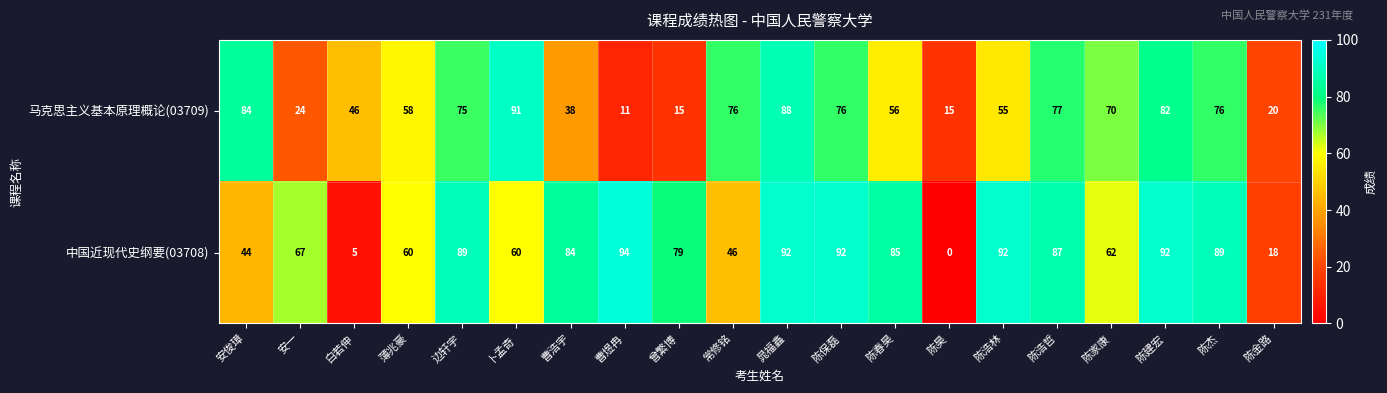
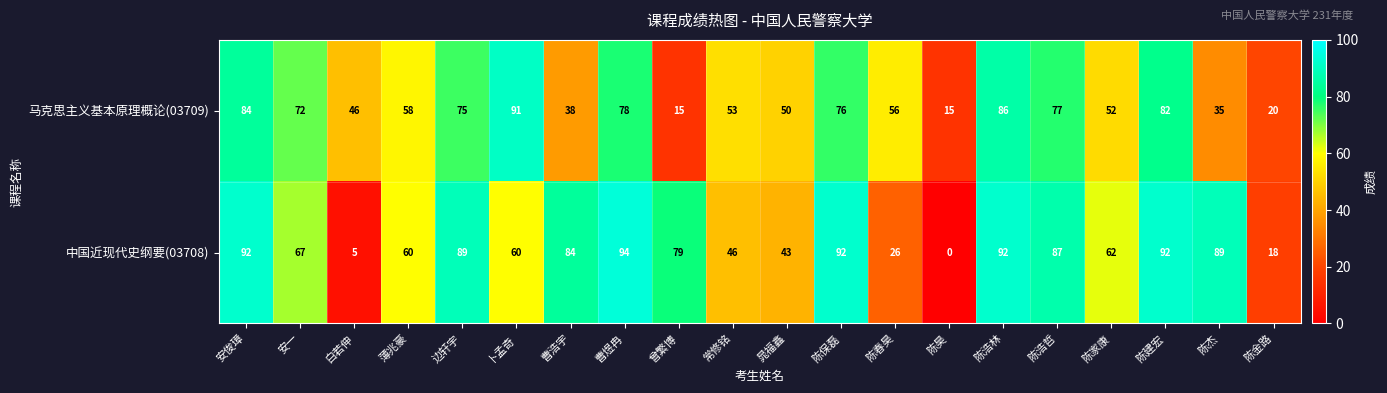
  {
    "马克思主义基本原理概论(03709)": {
      "安俊璋": 84,
-     "安一": 24,
+     "安一": 72,
      "白若伸": 46,
      "薄兆豪": 58,
      "边轩宇": 75,
      "卜孟奇": 91,
      "曹浩宇": 38,
-     "曹煜冉": 11,
+     "曹煜冉": 78,
      "曾繁博": 15,
-     "常修铭": 76,
-     "晁福鑫": 88,
+     "常修铭": 53,
+     "晁福鑫": 50,
      "陈保磊": 76,
      "陈春昊": 56,
      "陈昊": 15,
-     "陈浩林": 55,
+     "陈浩林": 86,
      "陈浩哲": 77,
-     "陈家康": 70,
+     "陈家康": 52,
      "陈建宏": 82,
-     "陈杰": 76,
+     "陈杰": 35,
      "陈金路": 20
    },
    "中国近现代史纲要(03708)": {
-     "安俊璋": 44,
+     "安俊璋": 92,
      "安一": 67,
      "白若伸": 5,
      "薄兆豪": 60,
      "边轩宇": 89,
      "卜孟奇": 60,
      "曹浩宇": 84,
      "曹煜冉": 94,
      "曾繁博": 79,
      "常修铭": 46,
-     "晁福鑫": 92,
+     "晁福鑫": 43,
      "陈保磊": 92,
-     "陈春昊": 85,
+     "陈春昊": 26,
      "陈昊": 0,
      "陈浩林": 92,
      "陈浩哲": 87,
      "陈家康": 62,
      "陈建宏": 92,
      "陈杰": 89,
      "陈金路": 18
    }
  }
